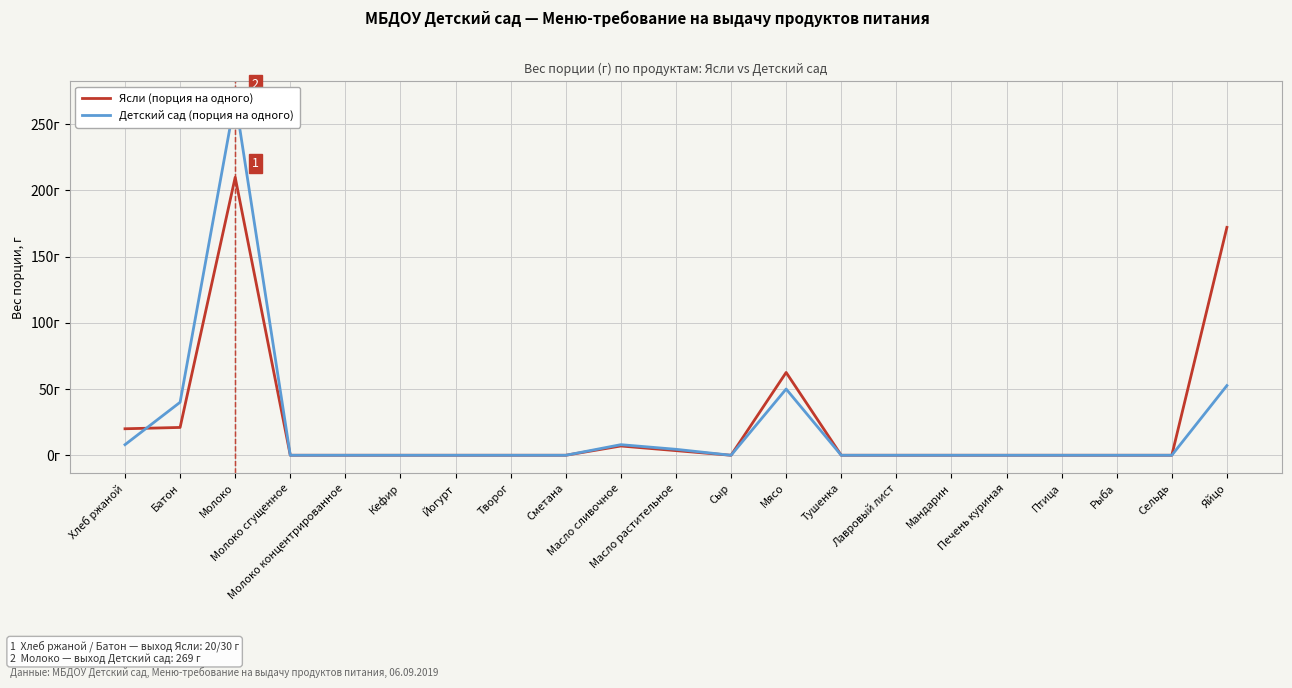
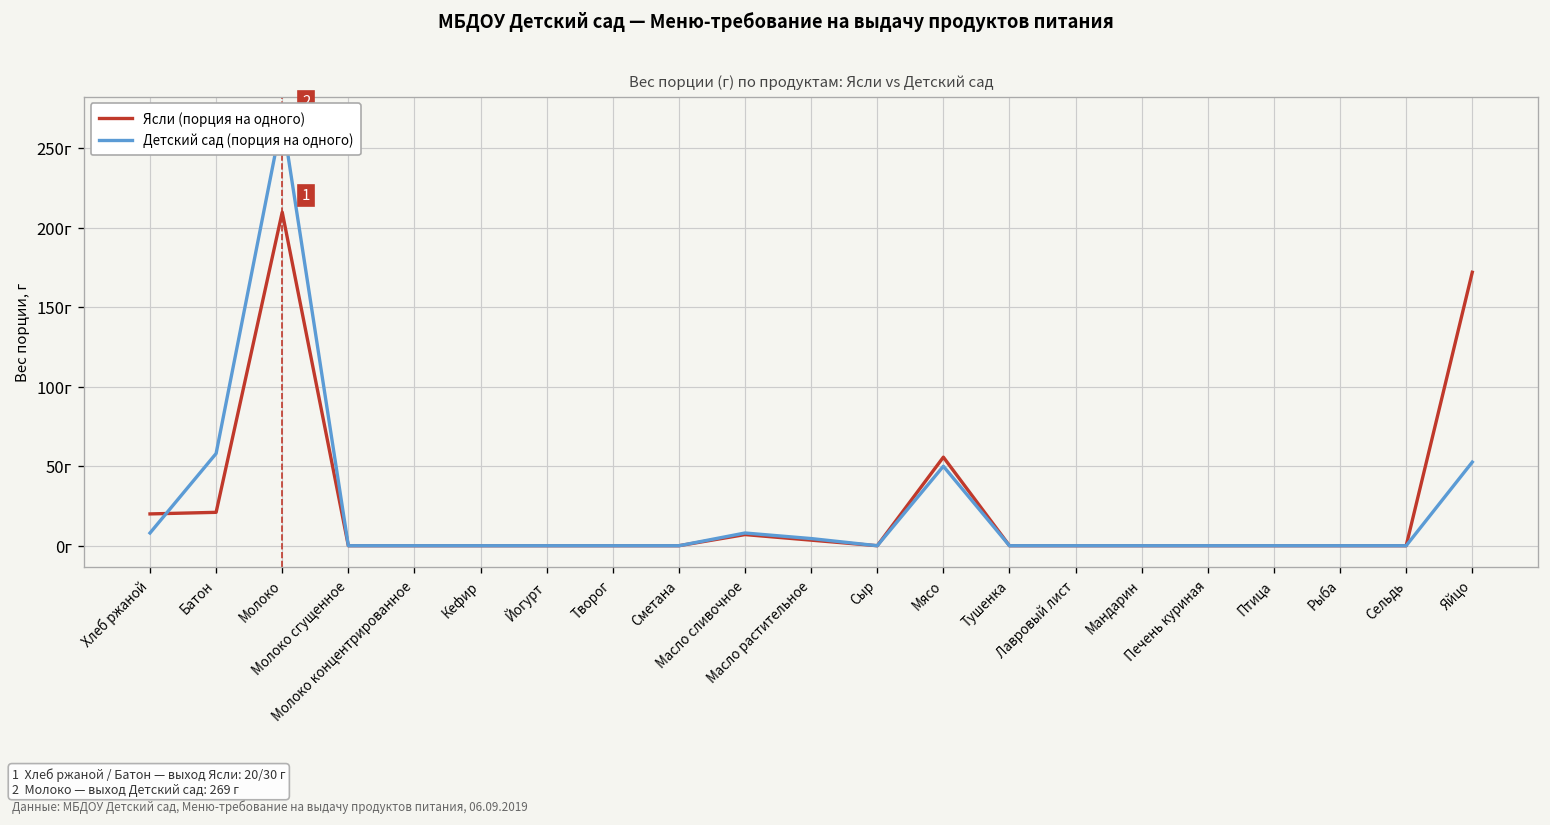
  {
    "Ясли (порция на одного)": {
      "Хлеб ржаной": "20г",
      "Батон": "21г",
-     "Мясо": "63г",
+     "Мясо": "56г",
      "Яйцо": "172г"
    },
    "Детский сад (порция на одного)": {
      "Хлеб ржаной": "8г",
-     "Батон": "40г",
+     "Батон": "58г",
      "Мясо": "50г",
      "Яйцо": "53г"
    }
  }
